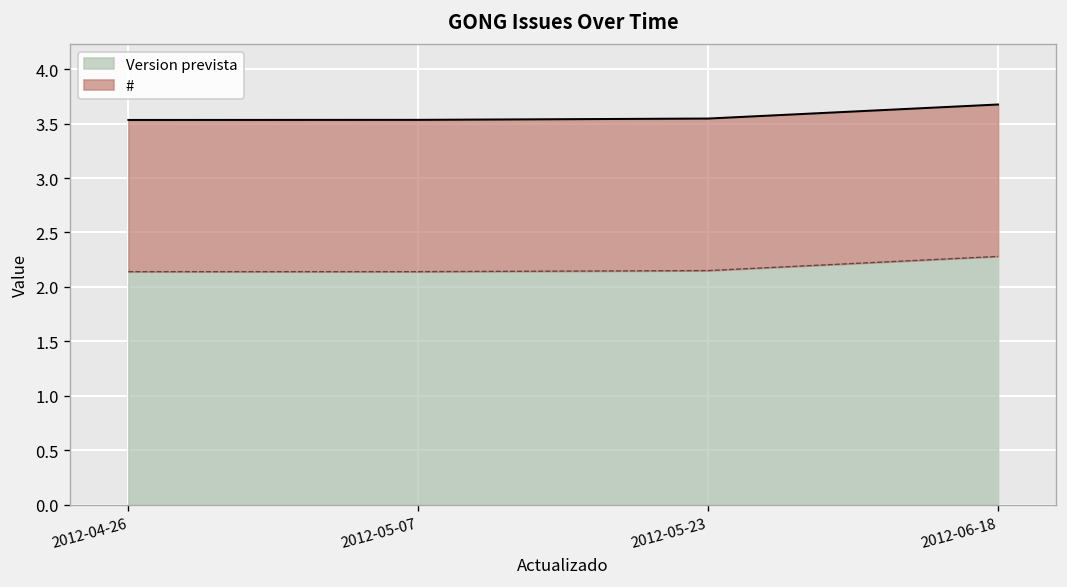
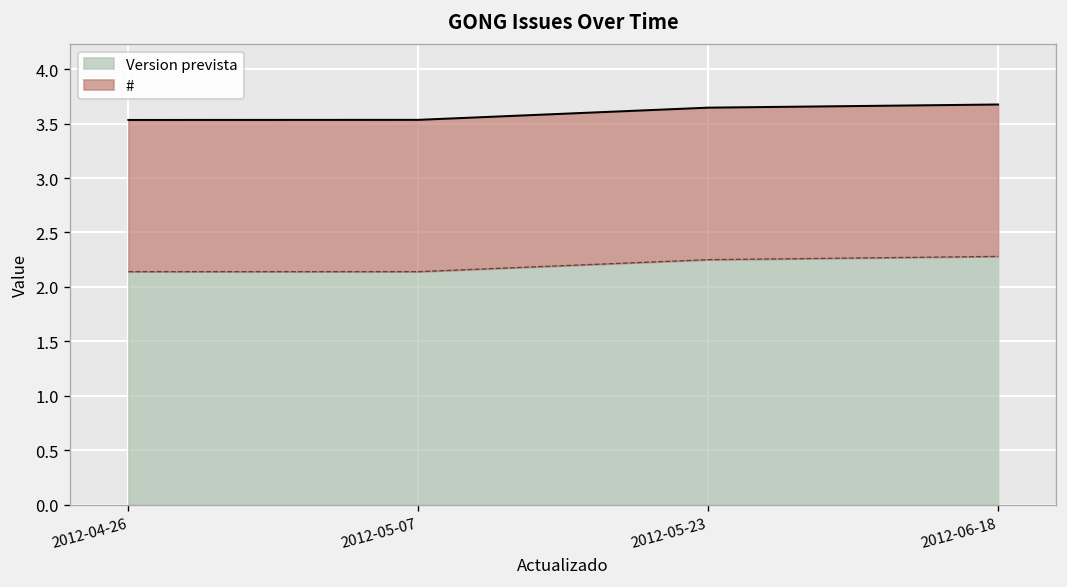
  {
    "Version prevista": {
      "2012-04-26": 2.1,
      "2012-05-07": 2.1,
-     "2012-05-23": 2.2,
+     "2012-05-23": 2.3,
      "2012-06-18": 2.3
    },
    "#": {
      "2012-04-26": 1.4,
      "2012-05-07": 1.4,
      "2012-05-23": 1.4,
      "2012-06-18": 1.4
    }
  }
